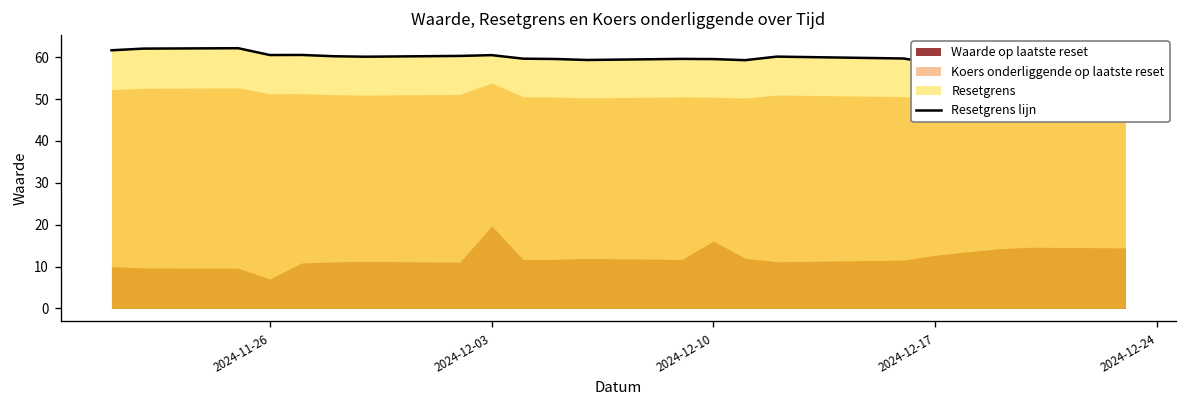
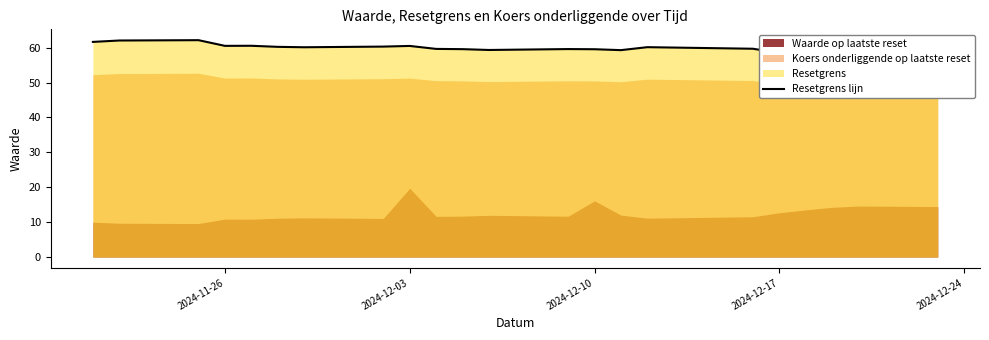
  {
    "Waarde op laatste reset": {
-     "2024-11-26": 7,
+     "2024-11-26": 11,
      "2024-12-03": 20,
      "2024-12-10": 16,
      "2024-12-17": 13
    },
    "Koers onderliggende op laatste reset": {
      "2024-11-26": 51,
-     "2024-12-03": 54,
+     "2024-12-03": 51,
      "2024-12-10": 50
    },
    "Resetgrens": {
      "2024-11-26": 61,
      "2024-12-03": 60,
      "2024-12-10": 60
    }
  }
